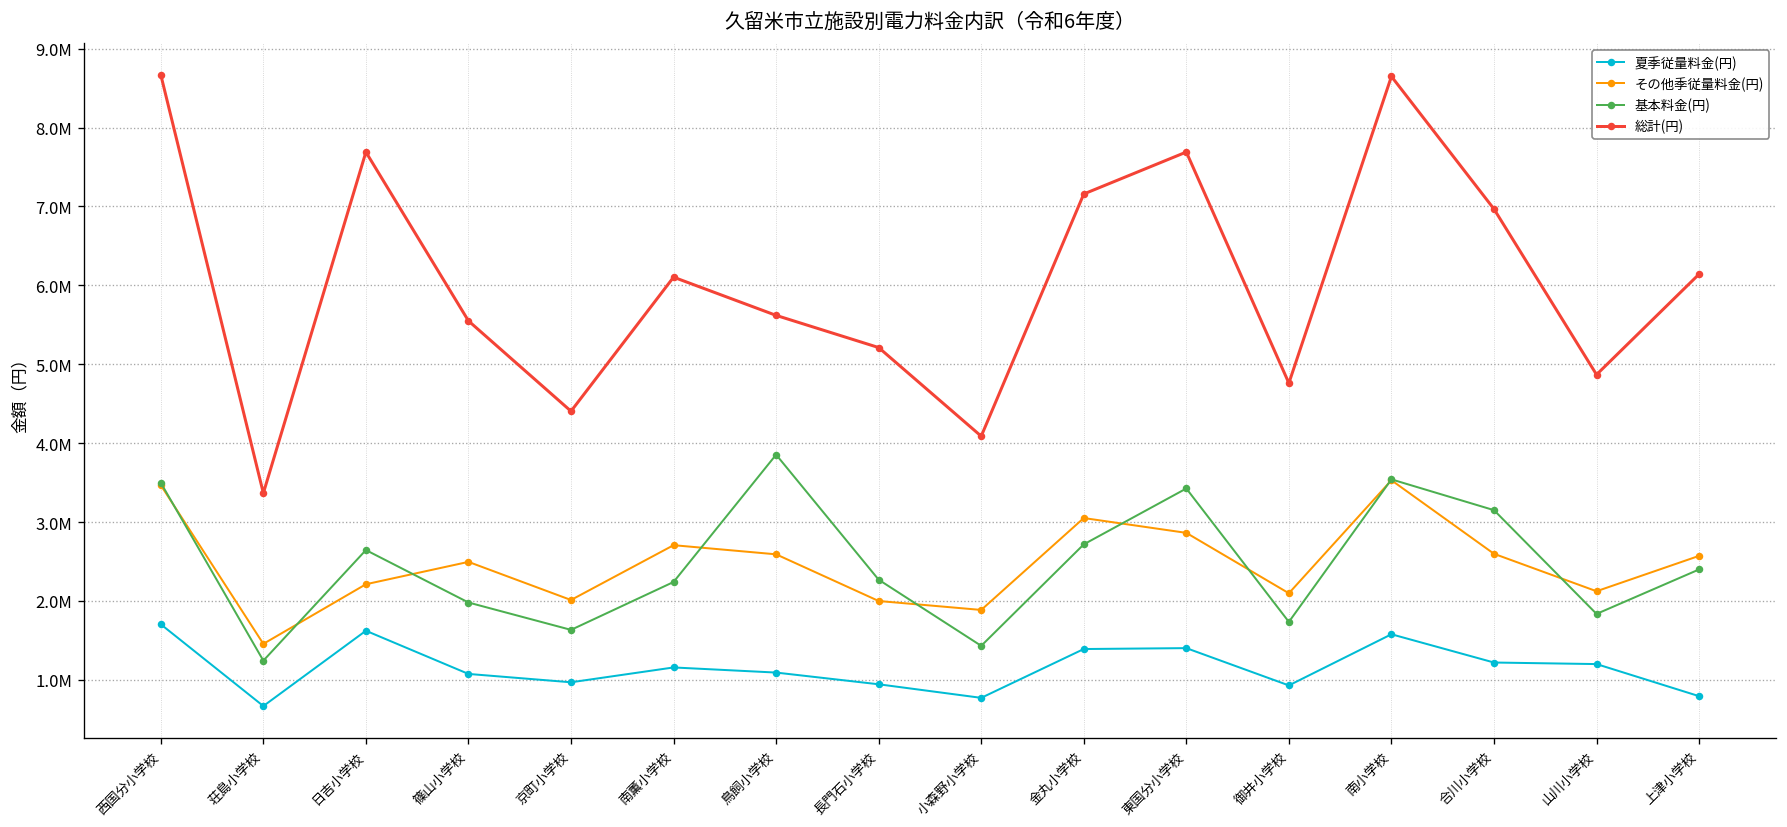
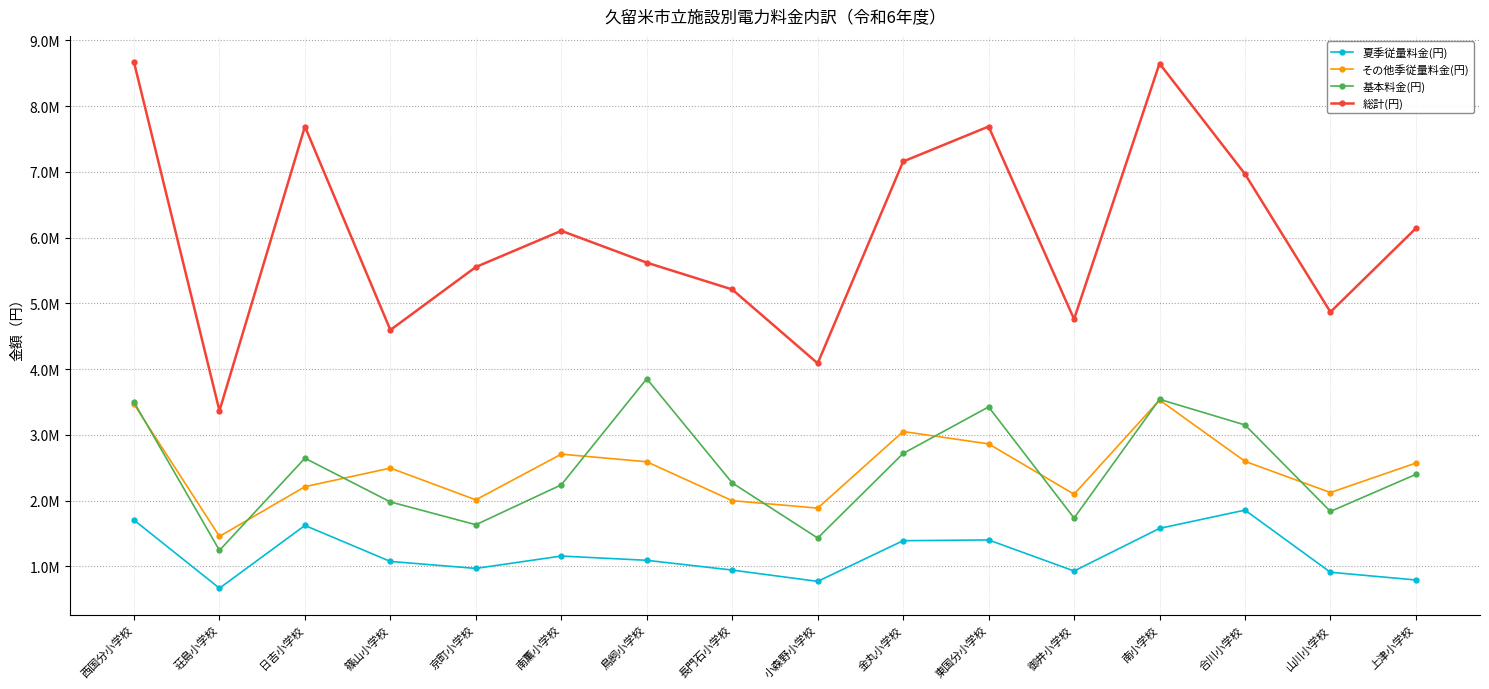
  {
    "夏季従量料金(円)": {
      "西国分小学校": 1700000,
      "荘島小学校": 700000,
      "日吉小学校": 1600000,
      "篠山小学校": 1100000,
      "京町小学校": 1000000,
      "南薫小学校": 1200000,
      "鳥飼小学校": 1100000,
      "長門石小学校": 900000,
      "小森野小学校": 800000,
      "金丸小学校": 1400000,
      "東国分小学校": 1400000,
      "御井小学校": 900000,
      "南小学校": 1600000,
-     "合川小学校": 1200000,
-     "山川小学校": 1200000,
+     "合川小学校": 1900000,
+     "山川小学校": 900000,
      "上津小学校": 800000
    },
    "その他季従量料金(円)": {
      "荘島小学校": 1500000,
      "日吉小学校": 2200000,
      "篠山小学校": 2500000,
      "京町小学校": 2000000,
      "南薫小学校": 2700000,
      "鳥飼小学校": 2600000,
      "長門石小学校": 2000000,
      "小森野小学校": 1900000,
      "金丸小学校": 3100000,
      "東国分小学校": 2900000,
      "御井小学校": 2100000,
      "合川小学校": 2600000,
      "山川小学校": 2100000,
      "上津小学校": 2600000
    },
    "基本料金(円)": {
      "荘島小学校": 1200000,
      "日吉小学校": 2600000,
      "篠山小学校": 2000000,
      "京町小学校": 1600000,
      "南薫小学校": 2200000,
      "鳥飼小学校": 3900000,
      "長門石小学校": 2300000,
      "小森野小学校": 1400000,
      "金丸小学校": 2700000,
      "東国分小学校": 3400000,
      "御井小学校": 1700000,
      "合川小学校": 3200000,
      "山川小学校": 1800000,
      "上津小学校": 2400000
    },
    "総計(円)": {
      "西国分小学校": 8700000,
      "荘島小学校": 3400000,
      "日吉小学校": 7700000,
-     "篠山小学校": 5500000,
-     "京町小学校": 4400000,
+     "篠山小学校": 4600000,
+     "京町小学校": 5600000,
      "南薫小学校": 6100000,
      "鳥飼小学校": 5600000,
      "長門石小学校": 5200000,
      "小森野小学校": 4100000,
      "金丸小学校": 7200000,
      "東国分小学校": 7700000,
      "御井小学校": 4800000,
      "南小学校": 8600000,
      "合川小学校": 7000000,
      "山川小学校": 4900000,
      "上津小学校": 6100000
    }
  }
